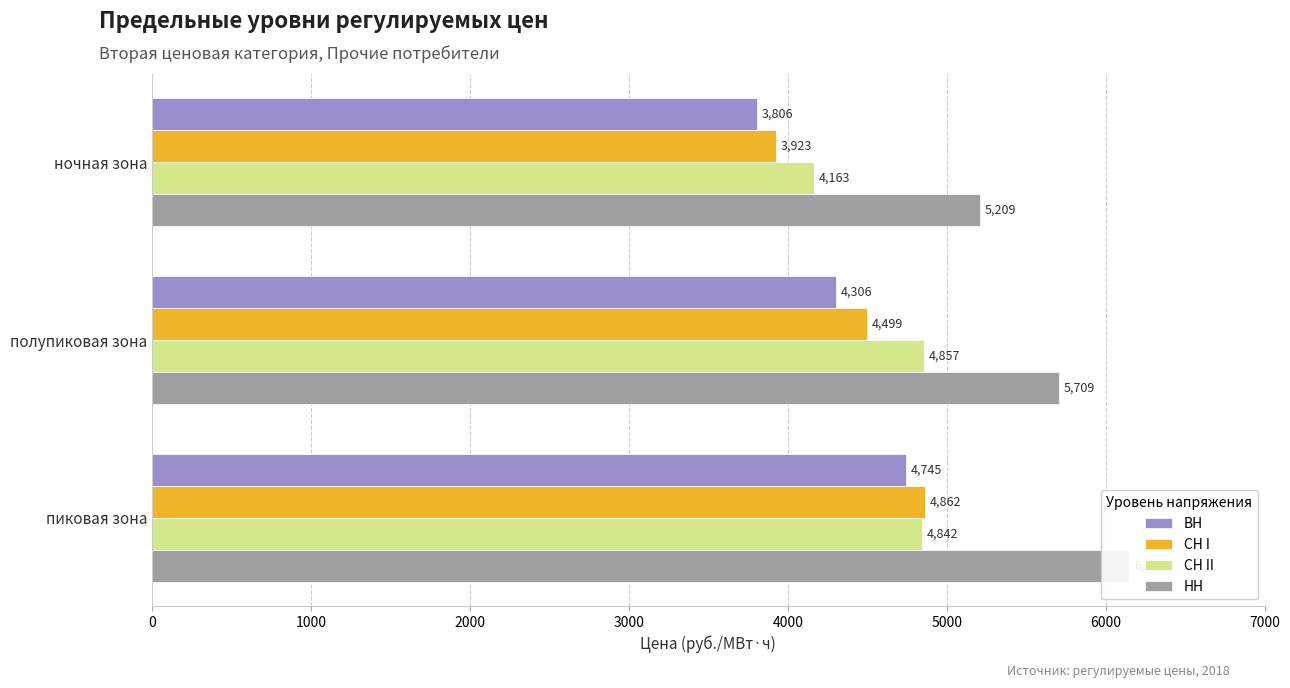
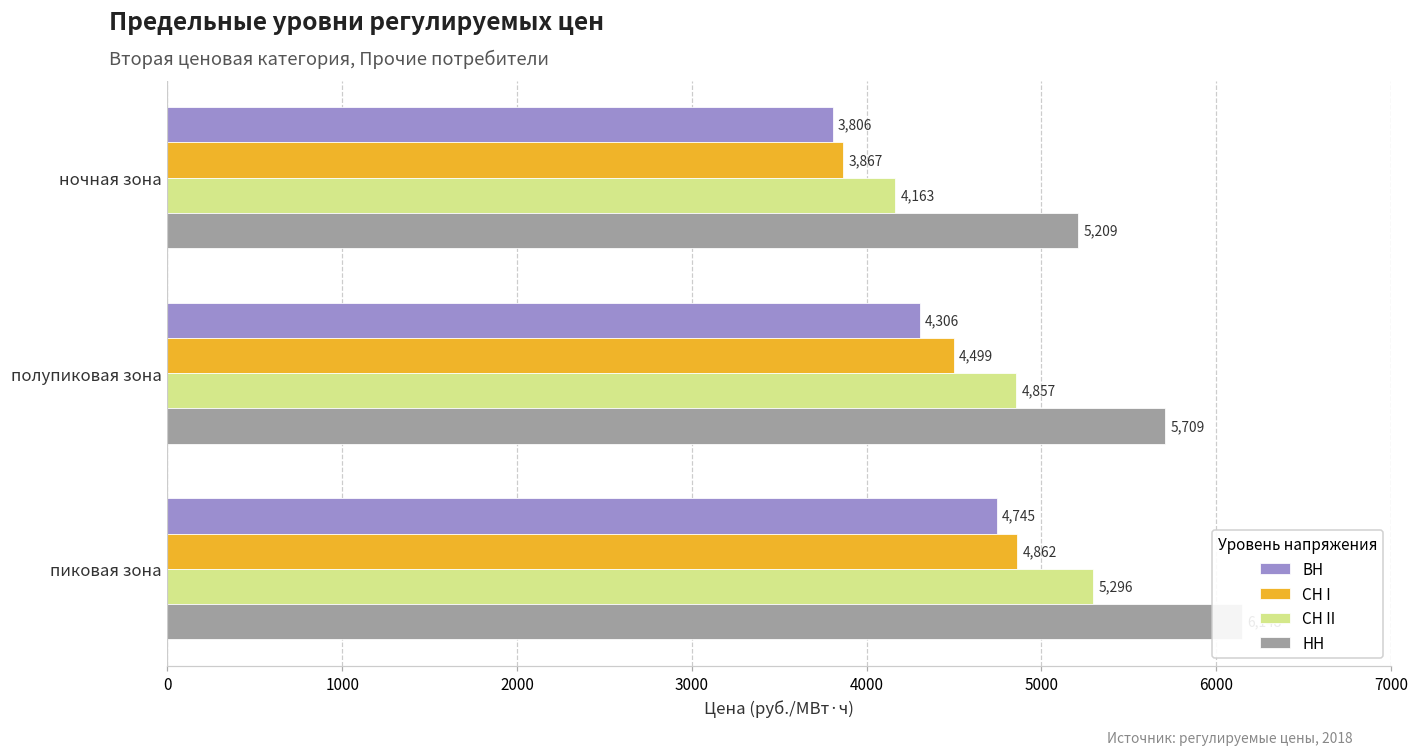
  {
    "СН I": {
-     "ночная зона": "3,923",
+     "ночная зона": "3,867",
      "полупиковая зона": "4,499",
      "пиковая зона": "4,862"
    },
    "СН II": {
      "ночная зона": "4,163",
      "полупиковая зона": "4,857",
-     "пиковая зона": "4,842"
+     "пиковая зона": "5,296"
    }
  }
